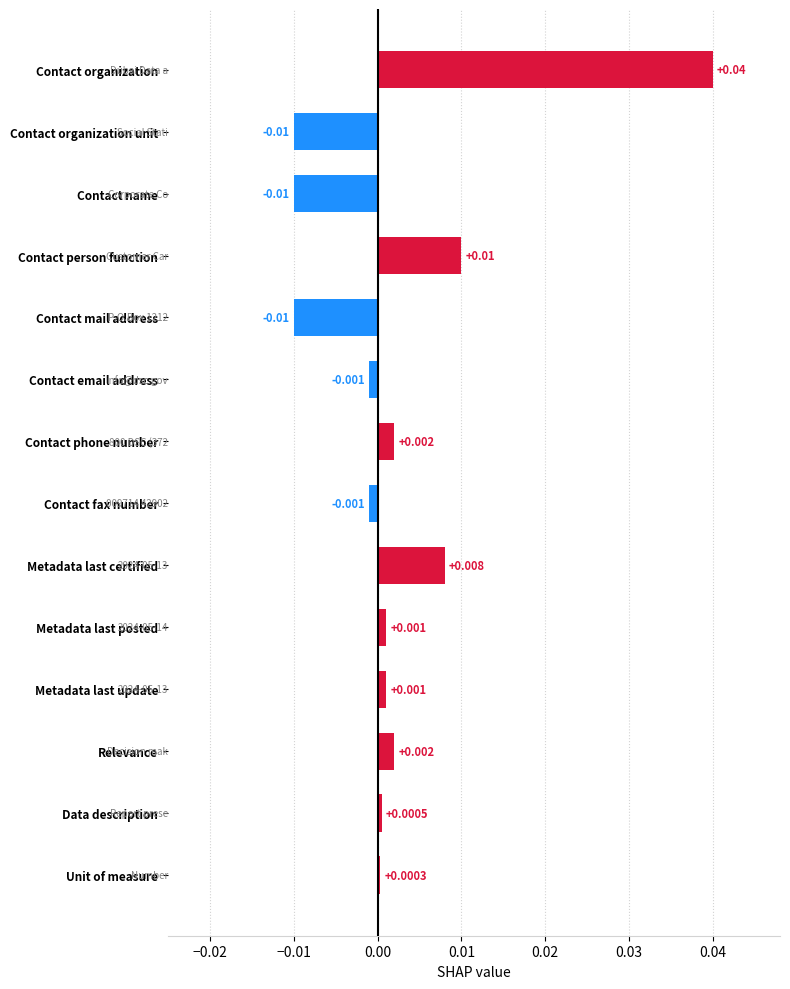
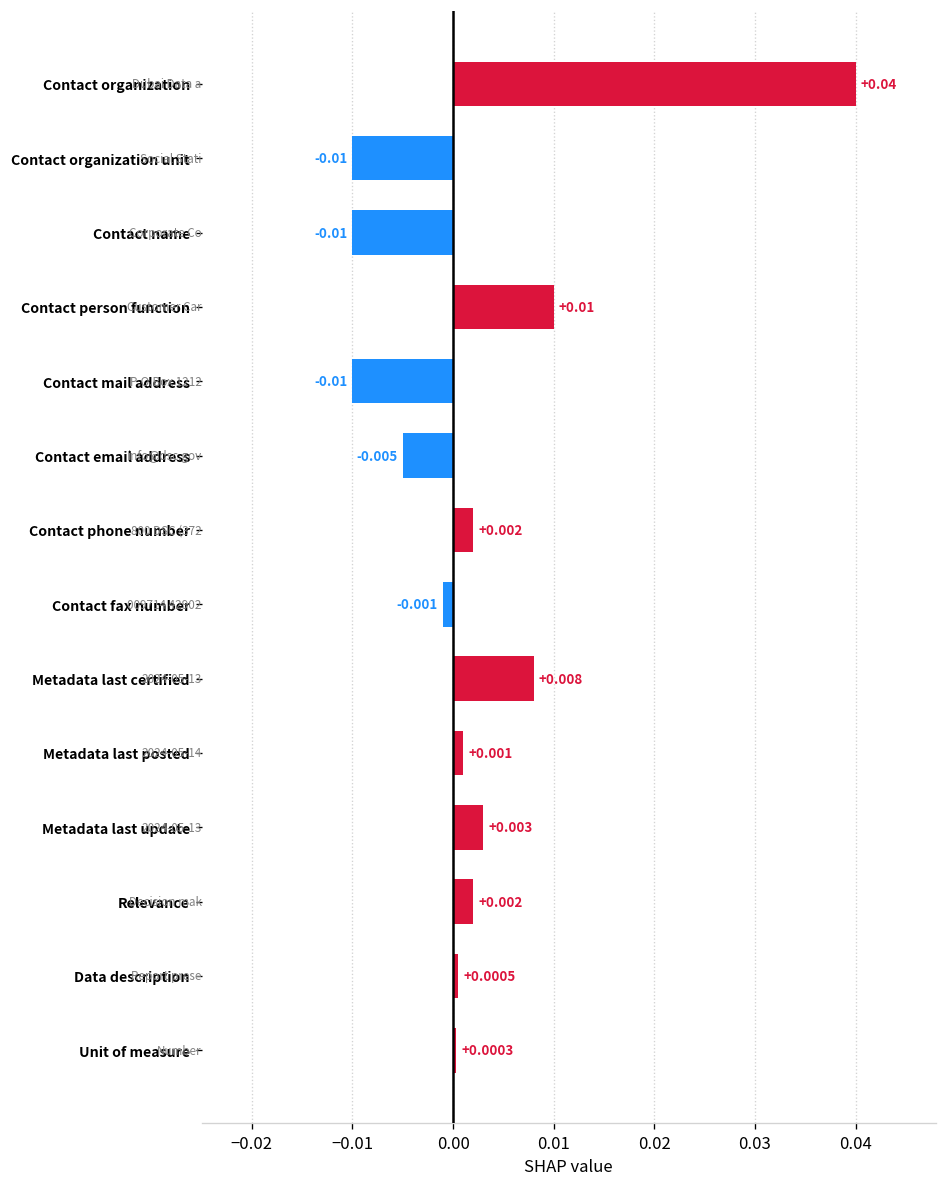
  {
    "Contact organization": "+0.04",
    "Contact organization unit": "-0.01",
    "Contact name": "-0.01",
    "Contact person function": "+0.01",
    "Contact mail address": "-0.01",
-   "Contact email address": "-0.001",
+   "Contact email address": "-0.005",
    "Contact phone number": "+0.002",
    "Contact fax number": "-0.001",
    "Metadata last certified": "+0.008",
    "Metadata last posted": "+0.001",
-   "Metadata last update": "+0.001",
+   "Metadata last update": "+0.003",
    "Relevance": "+0.002",
    "Data description": "+0.0005",
    "Unit of measure": "+0.0003"
  }
